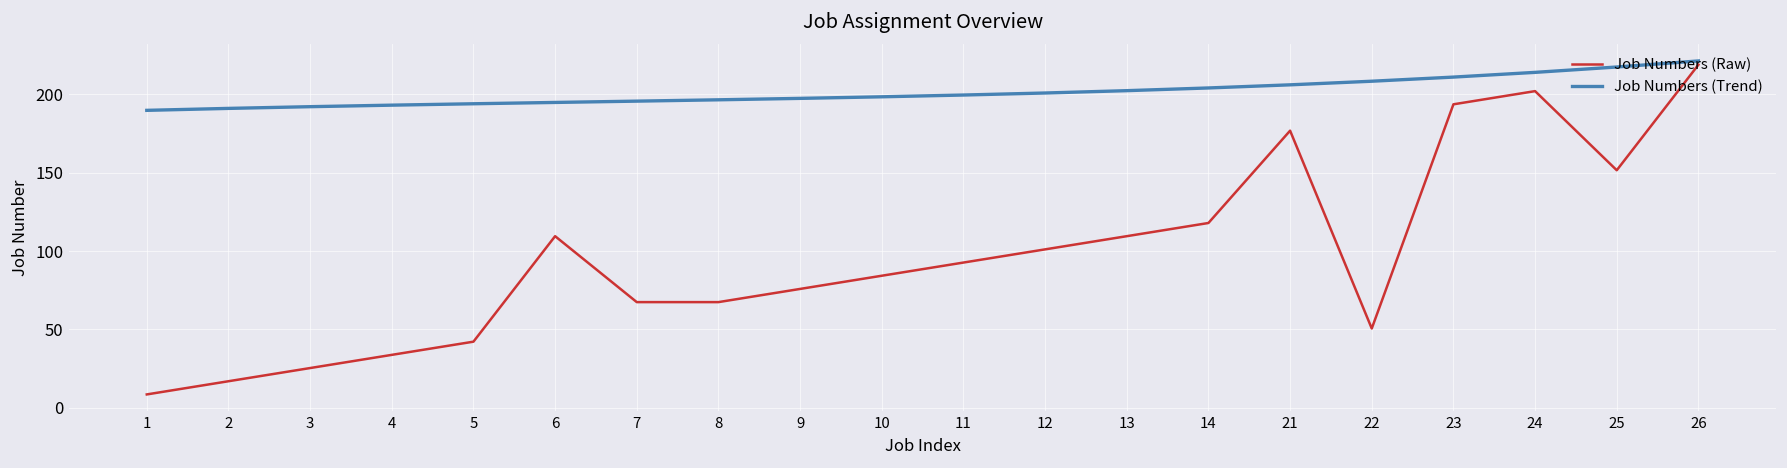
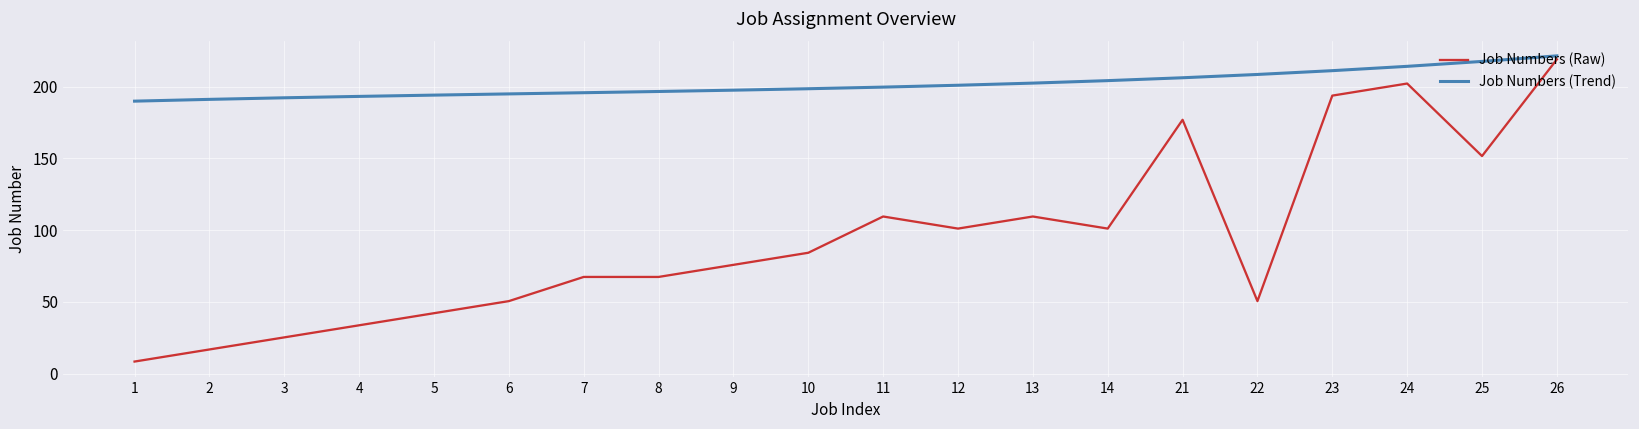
  {
    "Job Numbers (Raw)": {
      "1": 8,
      "2": 17,
      "3": 25,
      "4": 34,
      "5": 42,
-     "6": 110,
+     "6": 51,
      "7": 67,
      "8": 67,
      "9": 76,
      "10": 84,
-     "11": 93,
+     "11": 110,
      "12": 101,
      "13": 110,
-     "14": 118,
+     "14": 101,
      "21": 177,
      "22": 51,
      "23": 194,
      "24": 202,
      "25": 152,
      "26": 219
    },
    "Job Numbers (Trend)": {
      "1": 190,
      "2": 191,
      "3": 192,
      "4": 193,
      "5": 194,
      "6": 195,
      "7": 196,
      "8": 197,
      "9": 198,
      "10": 199,
      "11": 200,
      "12": 201,
      "13": 202,
      "14": 204,
      "21": 206,
      "22": 208,
      "23": 211,
      "24": 214,
      "25": 218,
      "26": 221
    }
  }
